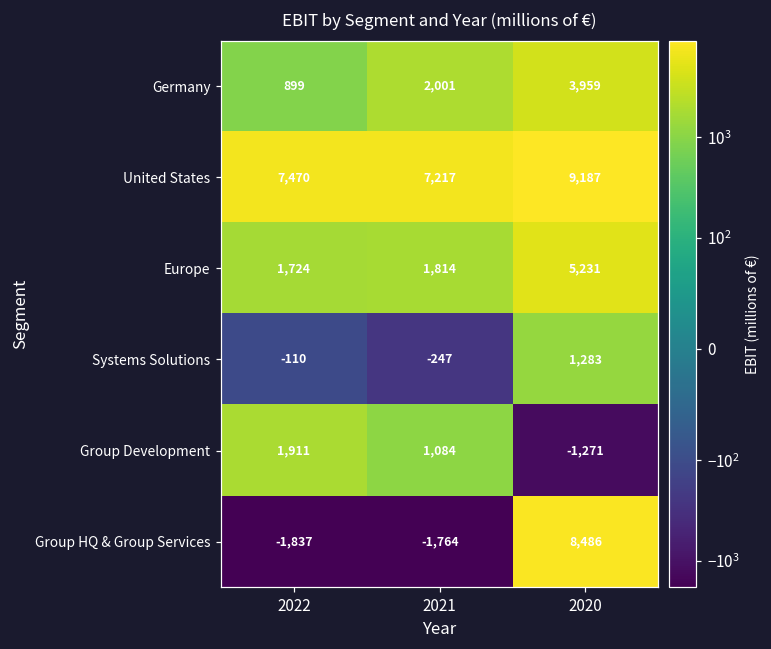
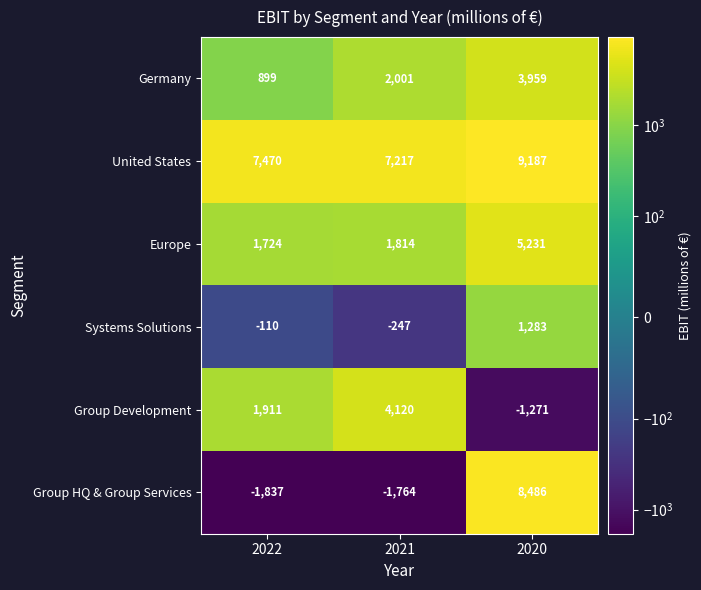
  {
    "Germany": {
      "2022": "899",
      "2021": "2,001",
      "2020": "3,959"
    },
    "United States": {
      "2022": "7,470",
      "2021": "7,217",
      "2020": "9,187"
    },
    "Europe": {
      "2022": "1,724",
      "2021": "1,814",
      "2020": "5,231"
    },
    "Systems Solutions": {
      "2022": "-110",
      "2021": "-247",
      "2020": "1,283"
    },
    "Group Development": {
      "2022": "1,911",
-     "2021": "1,084",
+     "2021": "4,120",
      "2020": "-1,271"
    },
    "Group HQ & Group Services": {
      "2022": "-1,837",
      "2021": "-1,764",
      "2020": "8,486"
    }
  }
